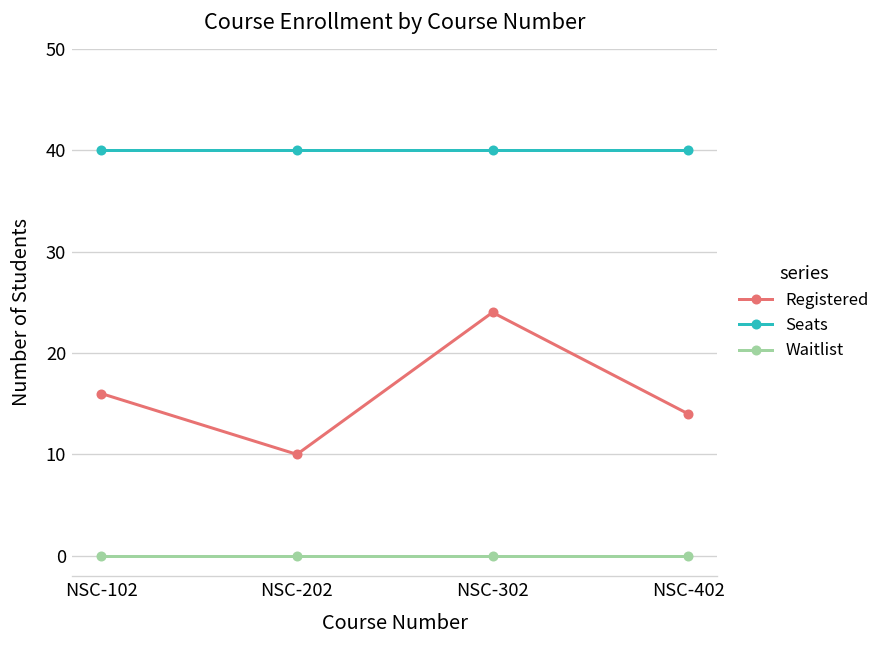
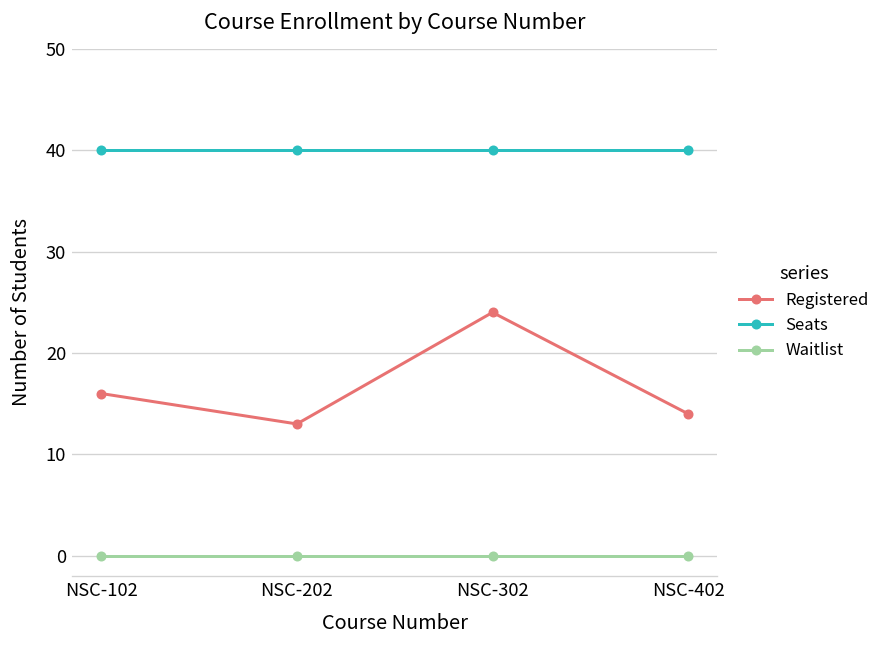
  {
    "Registered": {
      "NSC-102": 16,
-     "NSC-202": 10,
+     "NSC-202": 13,
      "NSC-302": 24,
      "NSC-402": 14
    },
    "Seats": {
      "NSC-102": 40,
      "NSC-202": 40,
      "NSC-302": 40,
      "NSC-402": 40
    },
    "Waitlist": {
      "NSC-102": 0,
      "NSC-202": 0,
      "NSC-302": 0,
      "NSC-402": 0
    }
  }
